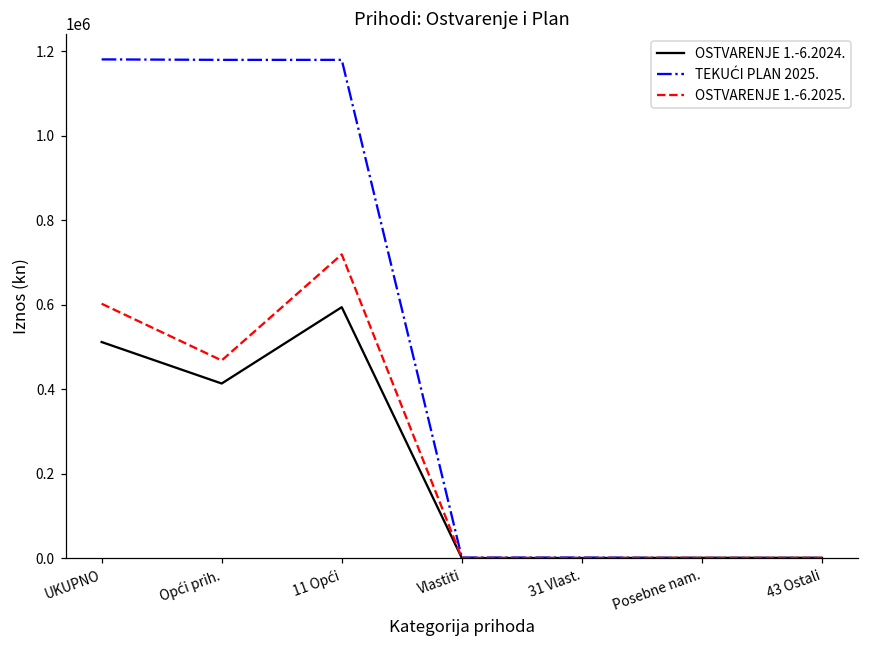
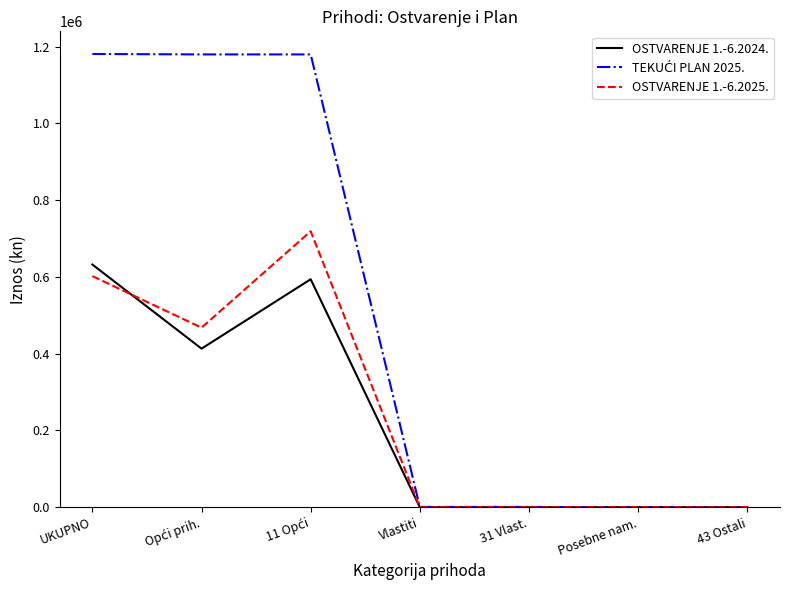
  {
    "OSTVARENJE 1.-6.2024.": {
-     "UKUPNO": 510000,
+     "UKUPNO": 630000,
      "Opći prih.": 410000,
      "11 Opći": 590000
    },
    "TEKUĆI PLAN 2025.": {
      "UKUPNO": 1180000,
      "Opći prih.": 1180000,
      "11 Opći": 1180000
    },
    "OSTVARENJE 1.-6.2025.": {
      "UKUPNO": 600000,
      "Opći prih.": 470000,
      "11 Opći": 720000
    }
  }
